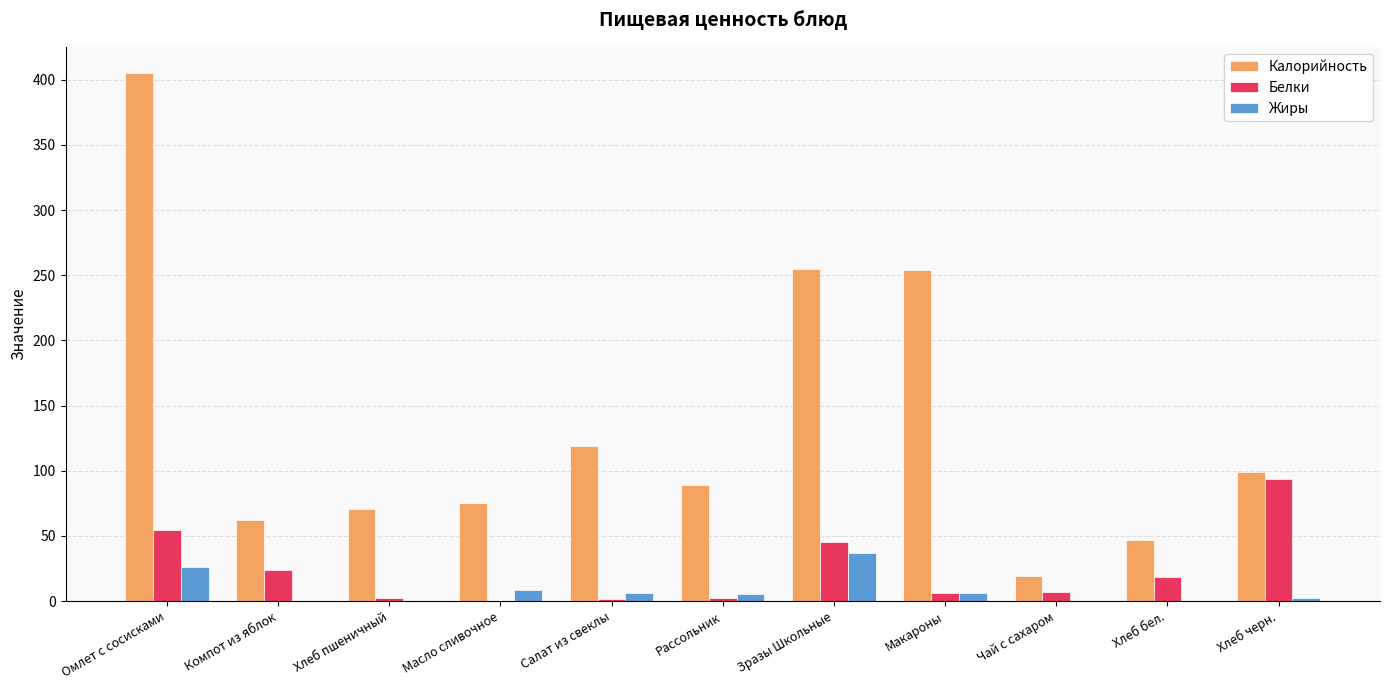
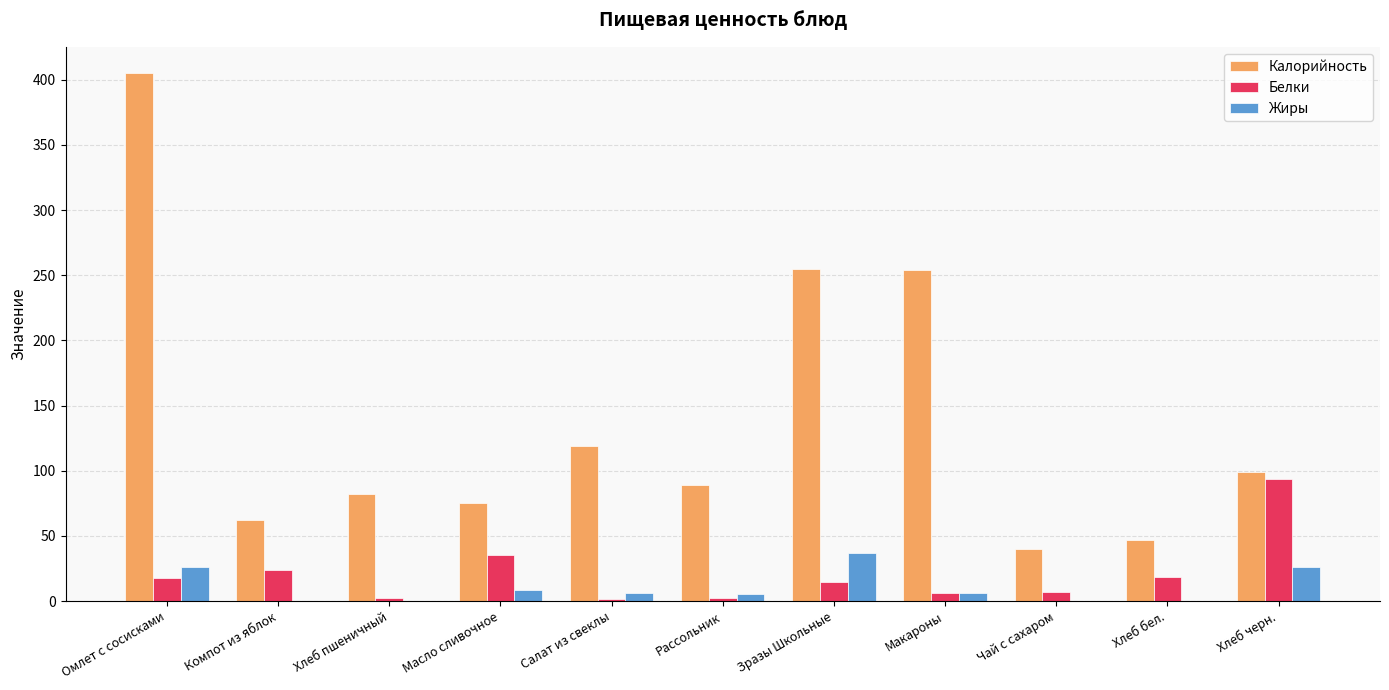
  {
    "Калорийность": {
      "Омлет с сосисками": 405,
      "Компот из яблок": 62,
-     "Хлеб пшеничный": 71,
+     "Хлеб пшеничный": 82,
      "Масло сливочное": 75,
      "Салат из свеклы": 119,
      "Рассольник": 89,
      "Зразы Школьные": 255,
      "Макароны": 254,
-     "Чай с сахаром": 19,
+     "Чай с сахаром": 40,
      "Хлеб бел.": 47,
      "Хлеб черн.": 99
    },
    "Белки": {
-     "Омлет с сосисками": 55,
+     "Омлет с сосисками": 17,
      "Компот из яблок": 24,
      "Хлеб пшеничный": 2,
-     "Масло сливочное": 0,
+     "Масло сливочное": 35,
      "Рассольник": 2,
-     "Зразы Школьные": 45,
+     "Зразы Школьные": 15,
      "Макароны": 7,
      "Чай с сахаром": 7,
      "Хлеб бел.": 18,
      "Хлеб черн.": 94
    },
    "Жиры": {
      "Омлет с сосисками": 26,
      "Масло сливочное": 8,
      "Салат из свеклы": 6,
      "Рассольник": 5,
      "Зразы Школьные": 37,
      "Макароны": 6,
      "Чай с сахаром": 0,
-     "Хлеб черн.": 2
+     "Хлеб черн.": 26
    }
  }
